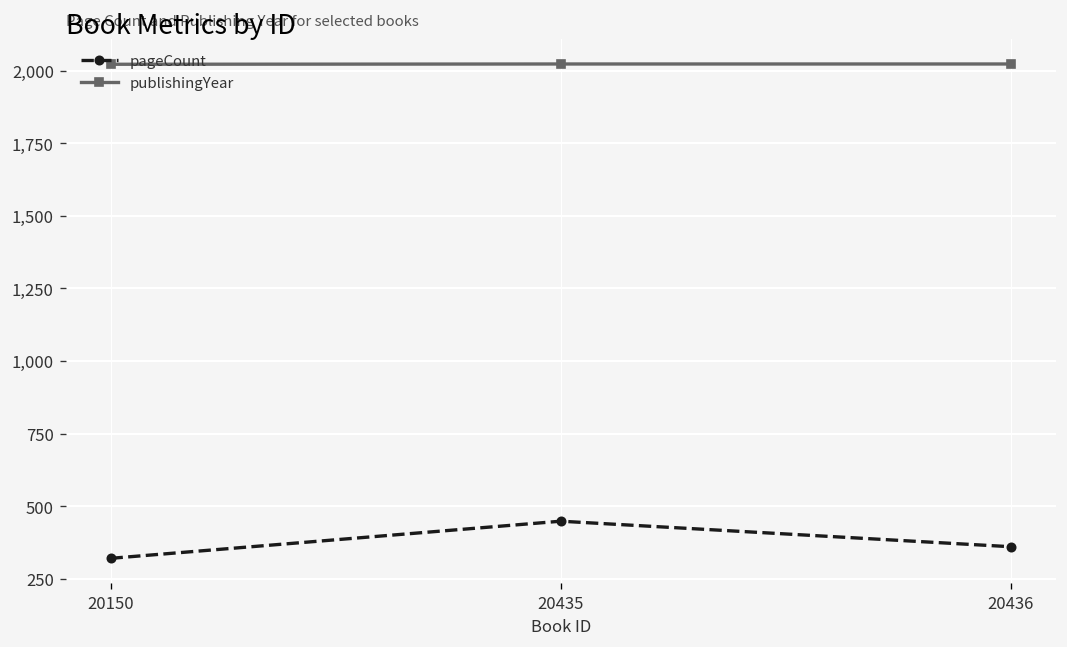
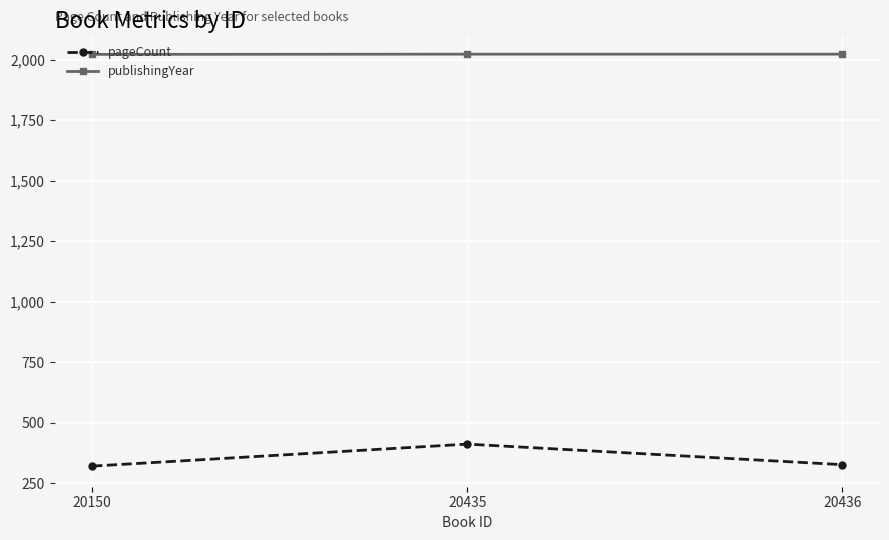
  {
    "pageCount": {
      "20150": "320",
-     "20435": "450",
-     "20436": "360"
+     "20435": "410",
+     "20436": "330"
    },
    "publishingYear": {
      "20150": "2,020",
      "20435": "2,020",
      "20436": "2,020"
    }
  }
